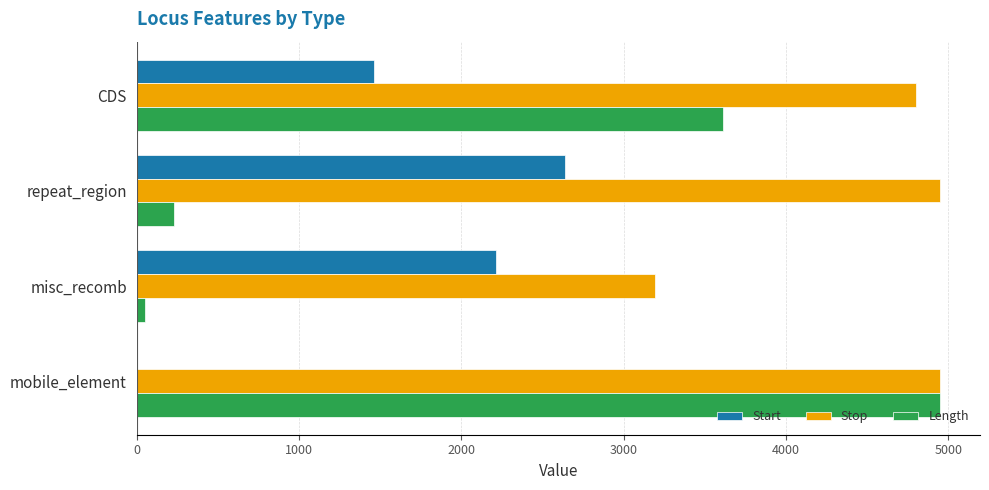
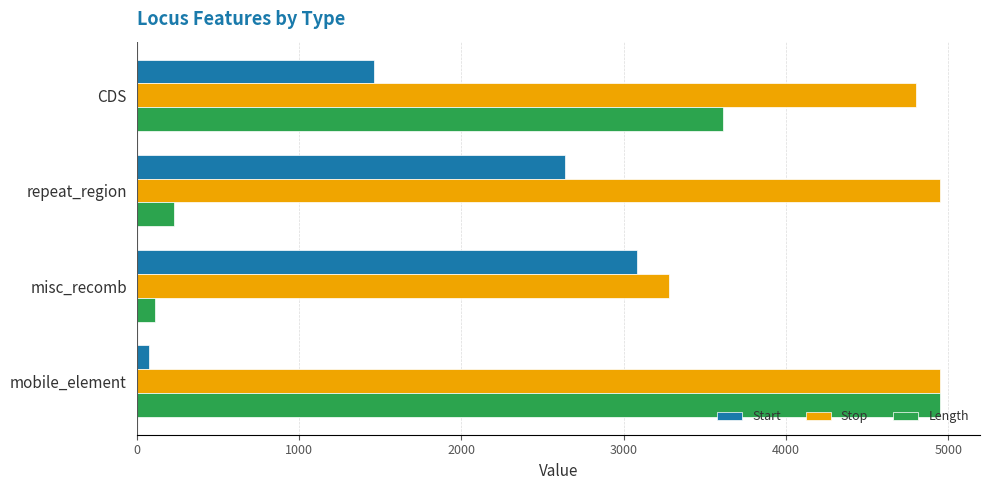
  {
    "Start": {
      "CDS": 1460,
      "repeat_region": 2640,
-     "misc_recomb": 2220,
-     "mobile_element": 0
+     "misc_recomb": 3080,
+     "mobile_element": 80
    },
    "Stop": {
      "CDS": 4800,
      "repeat_region": 4950,
-     "misc_recomb": 3200,
+     "misc_recomb": 3280,
      "mobile_element": 4950
    },
    "Length": {
      "CDS": 3610,
      "repeat_region": 230,
-     "misc_recomb": 50,
+     "misc_recomb": 110,
      "mobile_element": 4950
    }
  }
